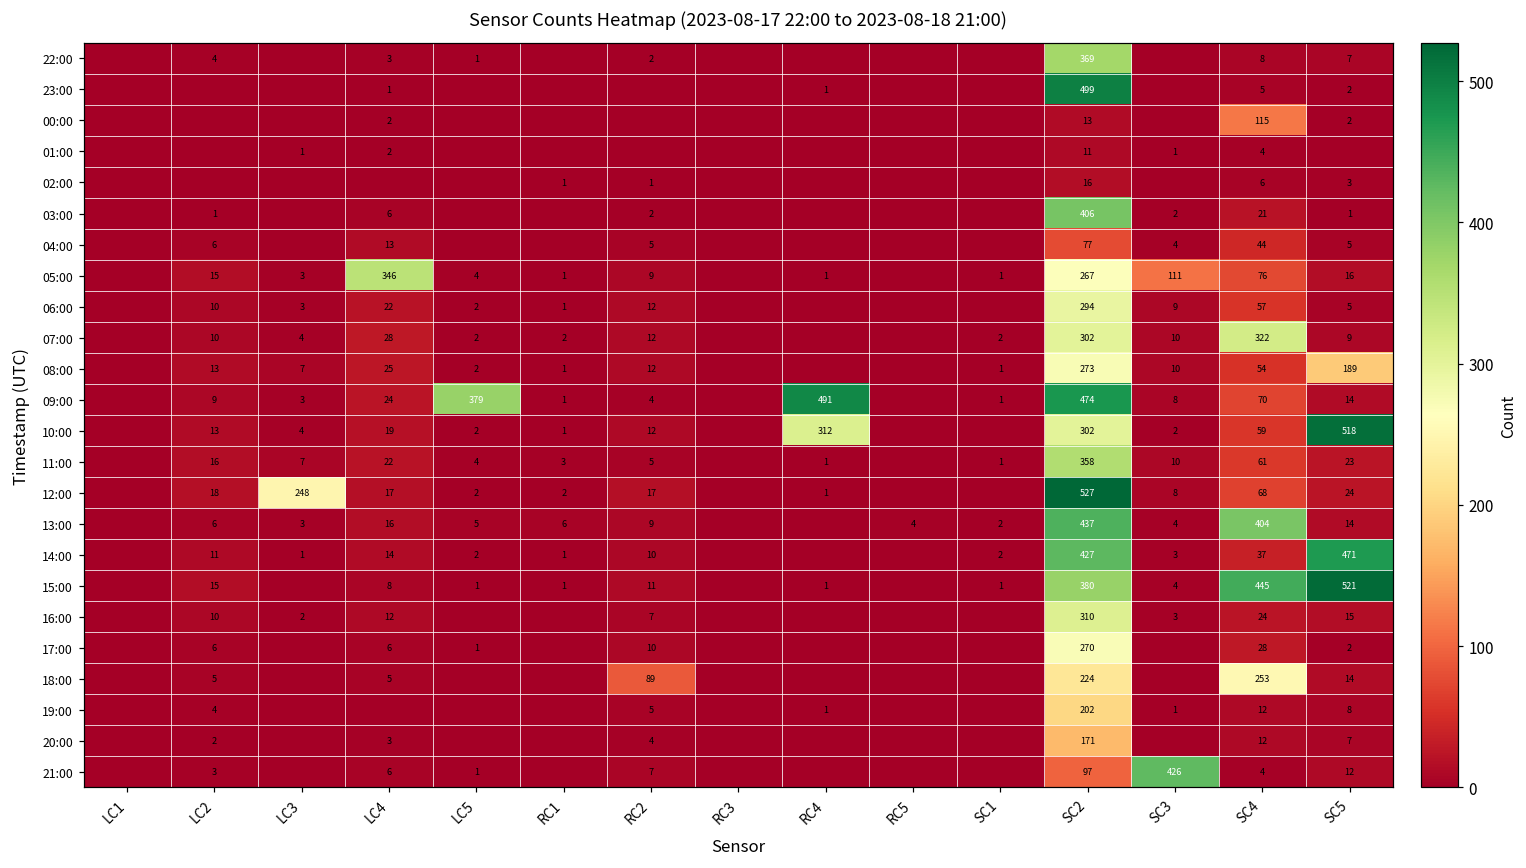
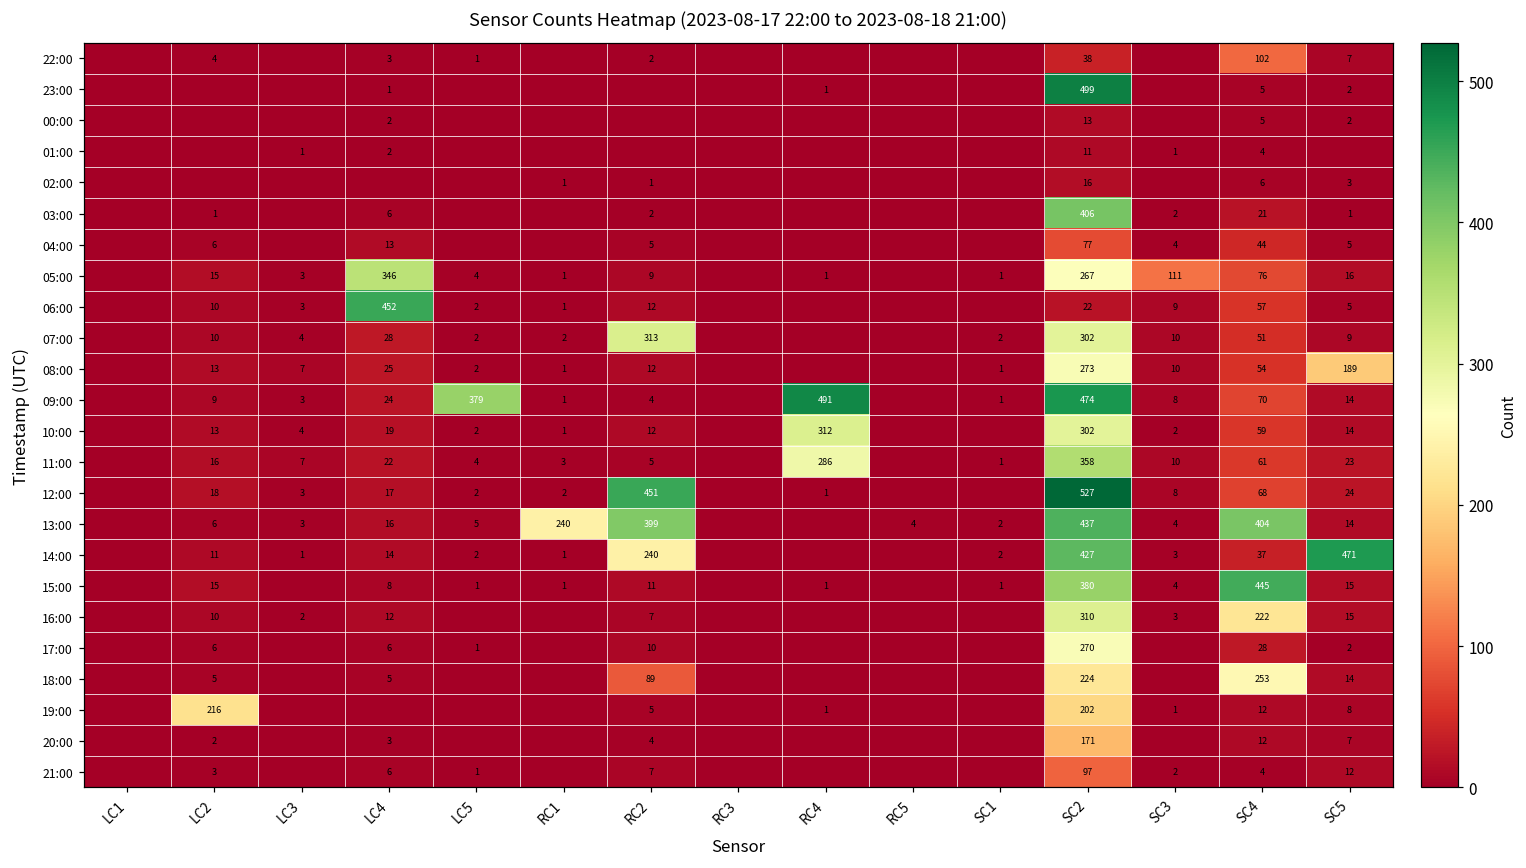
  {
    "22:00": {
      "LC2": 4,
      "LC4": 3,
      "LC5": 1,
      "RC2": 2,
-     "SC2": 369,
-     "SC4": 8,
+     "SC2": 38,
+     "SC4": 102,
      "SC5": 7
    },
    "00:00": {
      "LC4": 2,
      "SC2": 13,
-     "SC4": 115,
+     "SC4": 5,
      "SC5": 2
    },
    "06:00": {
      "LC2": 10,
      "LC3": 3,
-     "LC4": 22,
+     "LC4": 452,
      "LC5": 2,
      "RC1": 1,
      "RC2": 12,
-     "SC2": 294,
+     "SC2": 22,
      "SC3": 9,
      "SC4": 57,
      "SC5": 5
    },
    "07:00": {
      "LC2": 10,
      "LC3": 4,
      "LC4": 28,
      "LC5": 2,
      "RC1": 2,
-     "RC2": 12,
+     "RC2": 313,
      "SC1": 2,
      "SC2": 302,
      "SC3": 10,
-     "SC4": 322,
+     "SC4": 51,
      "SC5": 9
    },
    "10:00": {
      "LC2": 13,
      "LC3": 4,
      "LC4": 19,
      "LC5": 2,
      "RC1": 1,
      "RC2": 12,
      "RC4": 312,
      "SC2": 302,
      "SC3": 2,
      "SC4": 59,
-     "SC5": 518
+     "SC5": 14
    },
    "11:00": {
      "LC2": 16,
      "LC3": 7,
      "LC4": 22,
      "LC5": 4,
      "RC1": 3,
      "RC2": 5,
-     "RC4": 1,
+     "RC4": 286,
      "SC1": 1,
      "SC2": 358,
      "SC3": 10,
      "SC4": 61,
      "SC5": 23
    },
    "12:00": {
      "LC2": 18,
-     "LC3": 248,
+     "LC3": 3,
      "LC4": 17,
      "LC5": 2,
      "RC1": 2,
-     "RC2": 17,
+     "RC2": 451,
      "RC4": 1,
      "SC2": 527,
      "SC3": 8,
      "SC4": 68,
      "SC5": 24
    },
    "13:00": {
      "LC2": 6,
      "LC3": 3,
      "LC4": 16,
      "LC5": 5,
-     "RC1": 6,
-     "RC2": 9,
+     "RC1": 240,
+     "RC2": 399,
      "RC5": 4,
      "SC1": 2,
      "SC2": 437,
      "SC3": 4,
      "SC4": 404,
      "SC5": 14
    },
    "14:00": {
      "LC2": 11,
      "LC3": 1,
      "LC4": 14,
      "LC5": 2,
      "RC1": 1,
-     "RC2": 10,
+     "RC2": 240,
      "SC1": 2,
      "SC2": 427,
      "SC3": 3,
      "SC4": 37,
      "SC5": 471
    },
    "15:00": {
      "LC2": 15,
      "LC4": 8,
      "LC5": 1,
      "RC1": 1,
      "RC2": 11,
      "RC4": 1,
      "SC1": 1,
      "SC2": 380,
      "SC3": 4,
      "SC4": 445,
-     "SC5": 521
+     "SC5": 15
    },
    "16:00": {
      "LC2": 10,
      "LC3": 2,
      "LC4": 12,
      "RC2": 7,
      "SC2": 310,
      "SC3": 3,
-     "SC4": 24,
+     "SC4": 222,
      "SC5": 15
    },
    "19:00": {
-     "LC2": 4,
+     "LC2": 216,
      "RC2": 5,
      "RC4": 1,
      "SC2": 202,
      "SC3": 1,
      "SC4": 12,
      "SC5": 8
    },
    "21:00": {
      "LC2": 3,
      "LC4": 6,
      "LC5": 1,
      "RC2": 7,
      "SC2": 97,
-     "SC3": 426,
+     "SC3": 2,
      "SC4": 4,
      "SC5": 12
    }
  }
